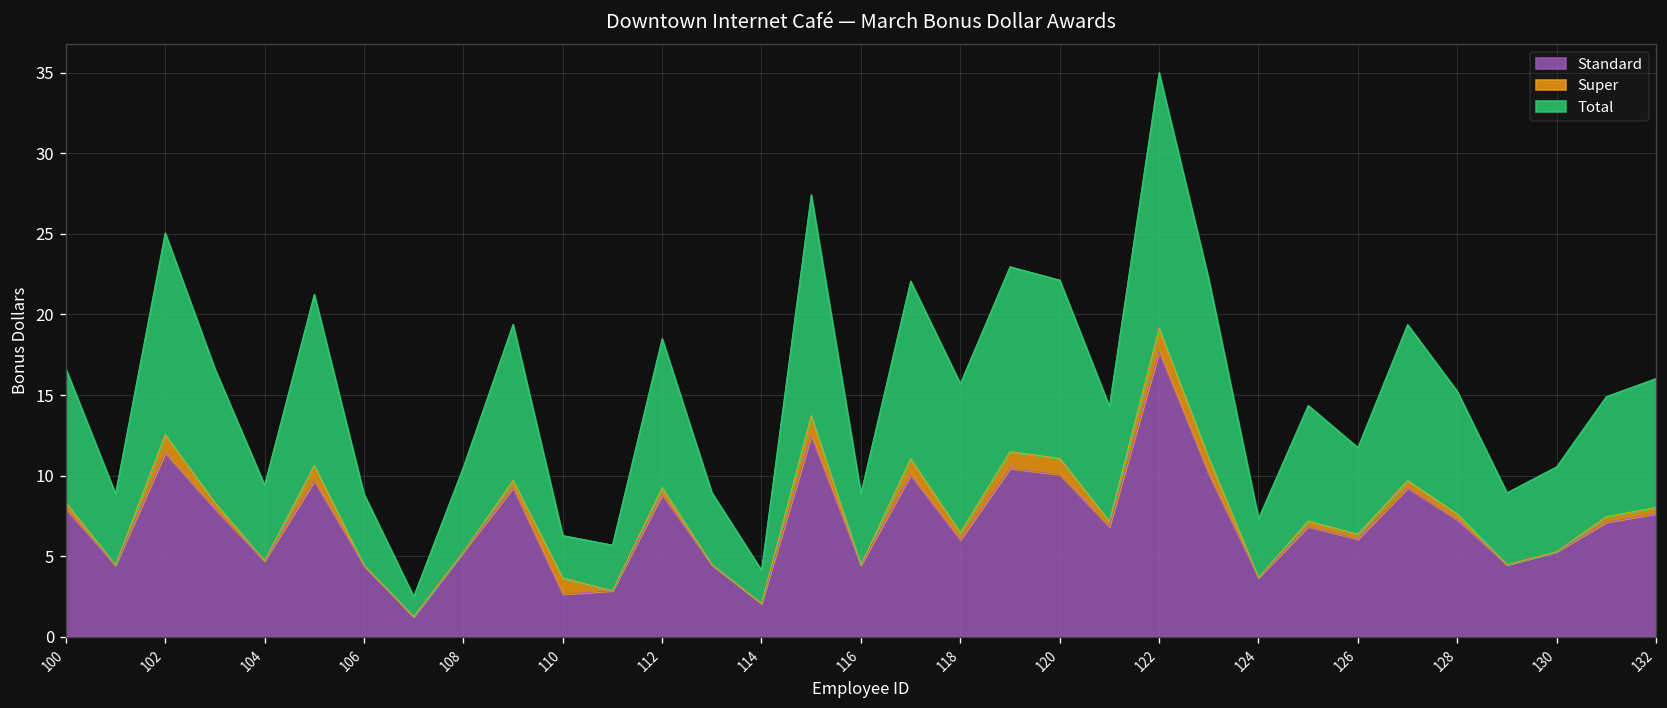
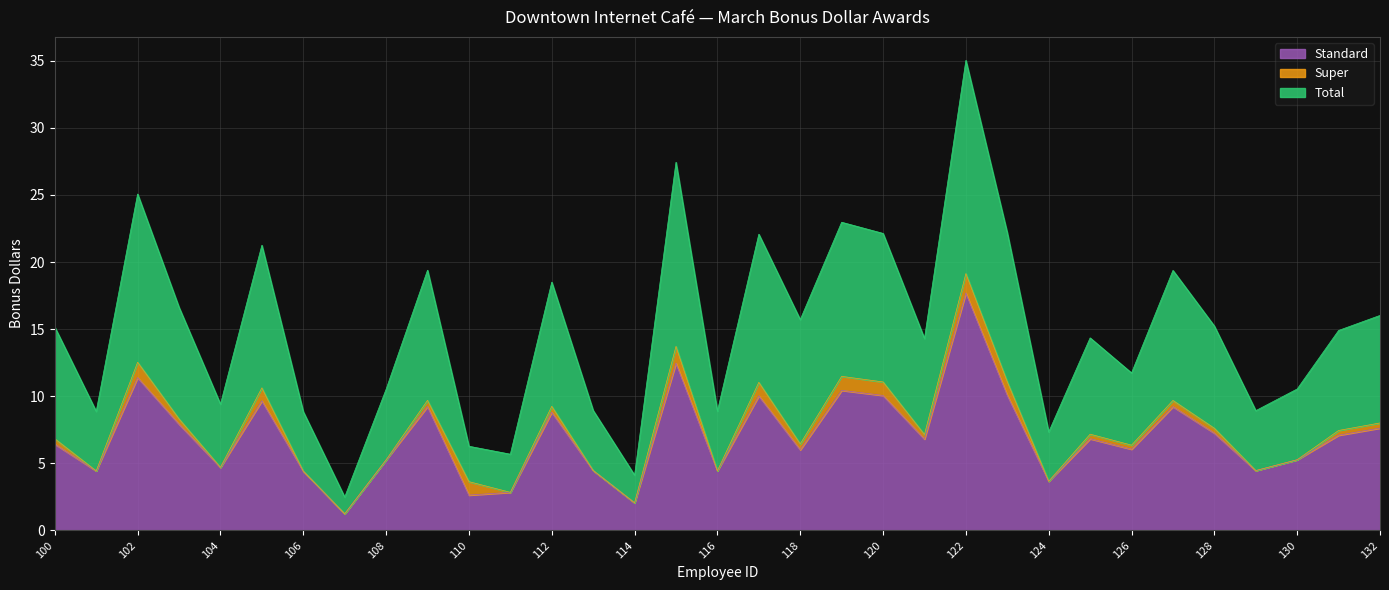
  {
    "Standard": {
-     "100": 7.9,
+     "100": 6.4,
      "102": 11.4,
      "110": 2.6,
      "112": 8.8,
      "118": 6.0,
      "120": 10.1,
      "122": 17.7,
      "126": 6.1,
      "128": 7.3,
      "132": 7.6
    },
    "Super": {
      "100": 0.4,
      "102": 1.1,
      "110": 1.0,
      "112": 0.4,
      "118": 0.4,
      "120": 1.0,
      "122": 1.4,
      "126": 0.3,
      "128": 0.4,
      "132": 0.4
    },
    "Total": {
      "100": 8.3,
      "102": 12.5,
      "104": 4.7,
      "106": 4.4,
      "108": 5.3,
      "110": 2.6,
      "112": 9.3,
      "114": 2.1,
      "116": 4.4,
      "118": 9.3,
      "120": 11.1,
      "122": 15.9,
      "124": 3.7,
      "126": 5.4,
      "128": 7.6,
      "130": 5.3,
      "132": 8.0
    }
  }
